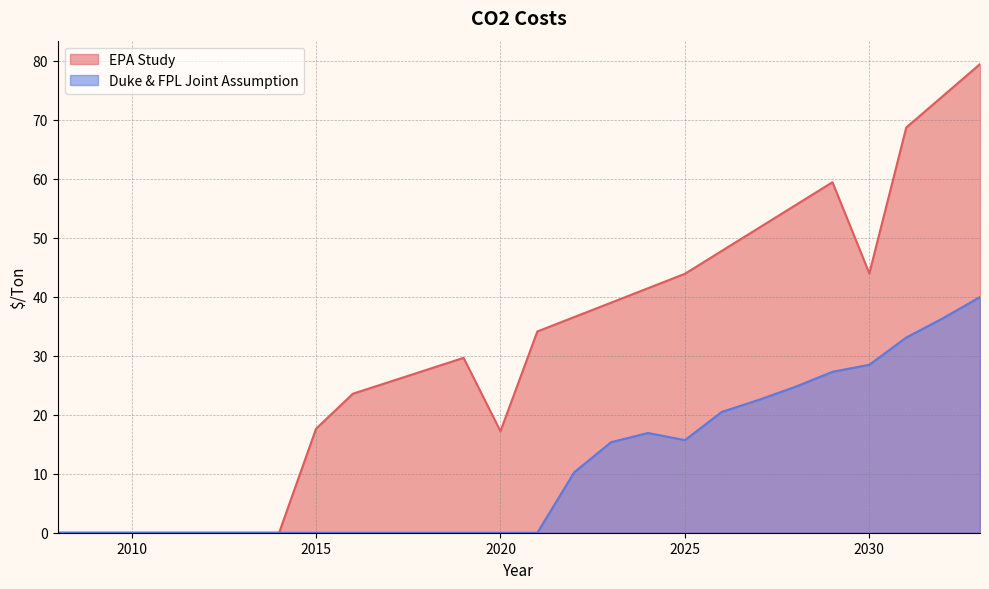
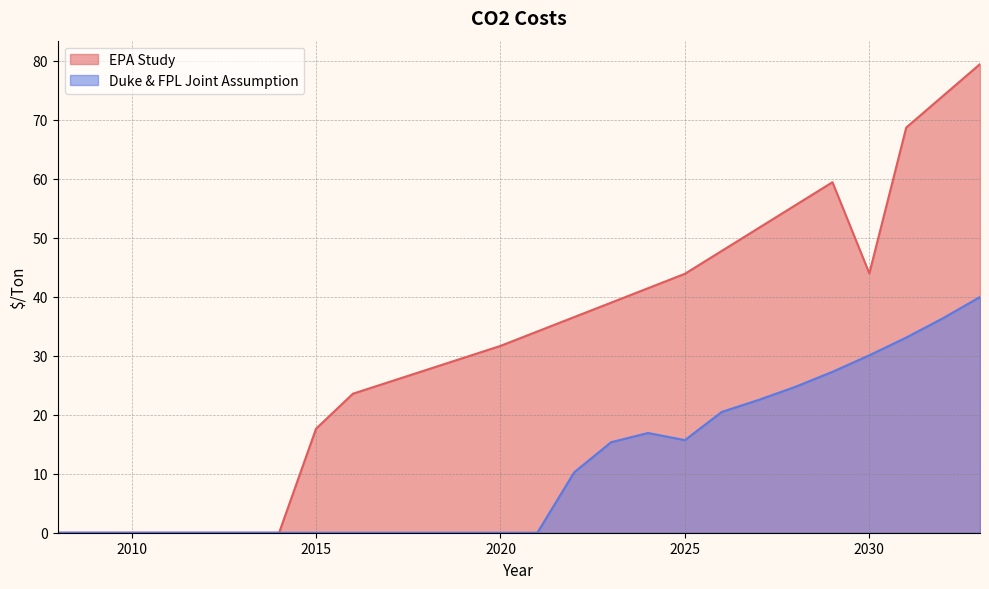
  {
    "EPA Study": {
      "2015": 18,
-     "2020": 17,
+     "2020": 32,
      "2025": 44,
      "2030": 44
    },
    "Duke & FPL Joint Assumption": {
      "2015": 0,
      "2020": 0,
      "2025": 16,
-     "2030": 28
+     "2030": 30
    }
  }
